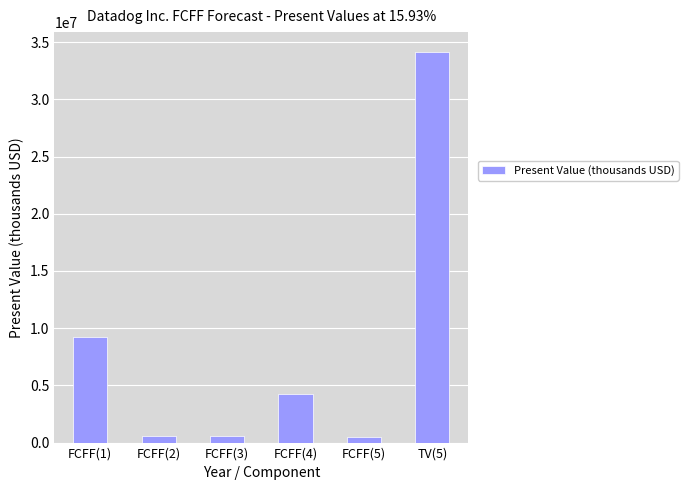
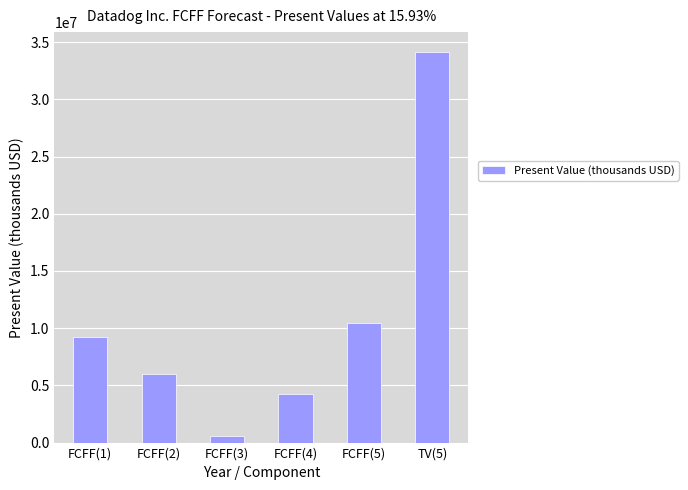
  {
    "FCFF(1)": 9200000,
-   "FCFF(2)": 600000,
+   "FCFF(2)": 6000000,
    "FCFF(3)": 600000,
    "FCFF(4)": 4200000,
-   "FCFF(5)": 500000,
+   "FCFF(5)": 10500000,
    "TV(5)": 34200000
  }
